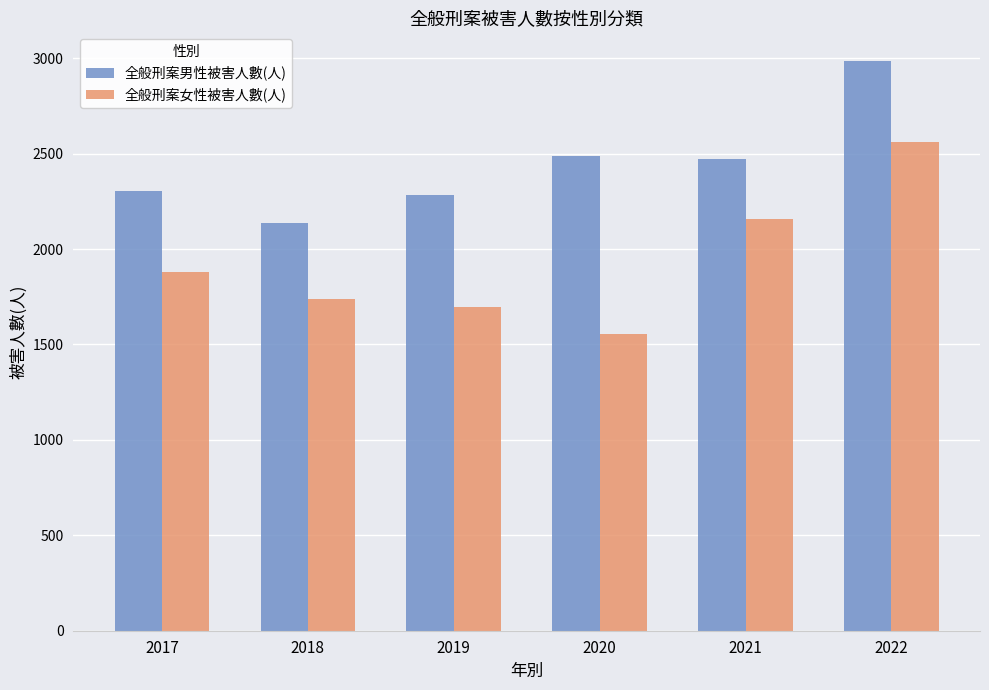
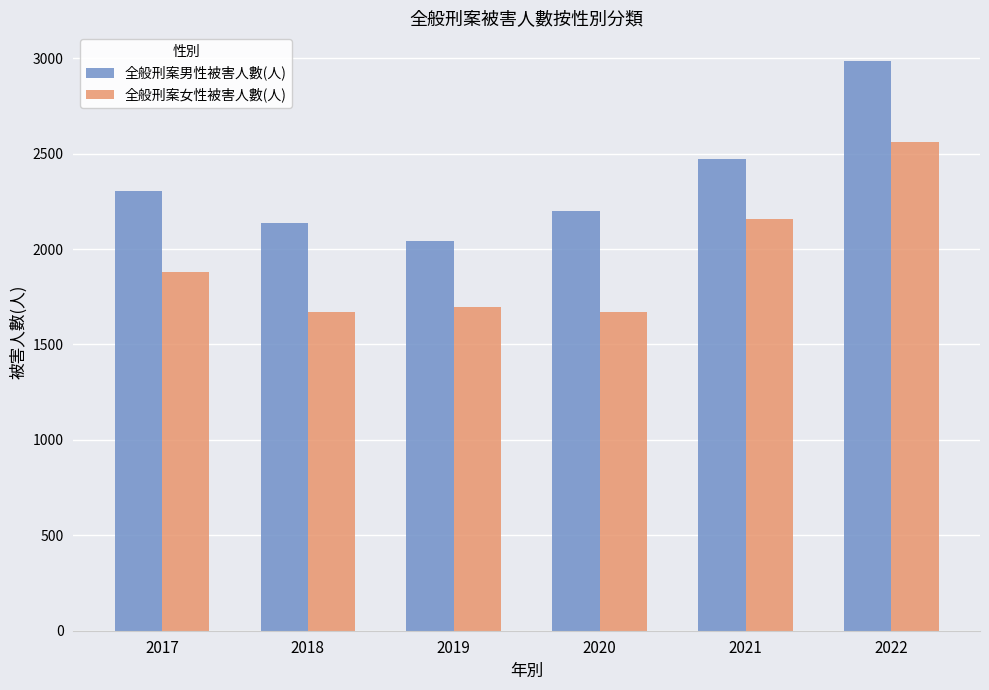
  {
    "全般刑案男性被害人數(人)": {
      "2017": 2310,
      "2018": 2140,
-     "2019": 2280,
-     "2020": 2490,
+     "2019": 2040,
+     "2020": 2200,
      "2021": 2470,
      "2022": 2990
    },
    "全般刑案女性被害人數(人)": {
      "2017": 1880,
-     "2018": 1740,
+     "2018": 1670,
      "2019": 1690,
-     "2020": 1550,
+     "2020": 1670,
      "2021": 2160,
      "2022": 2560
    }
  }
